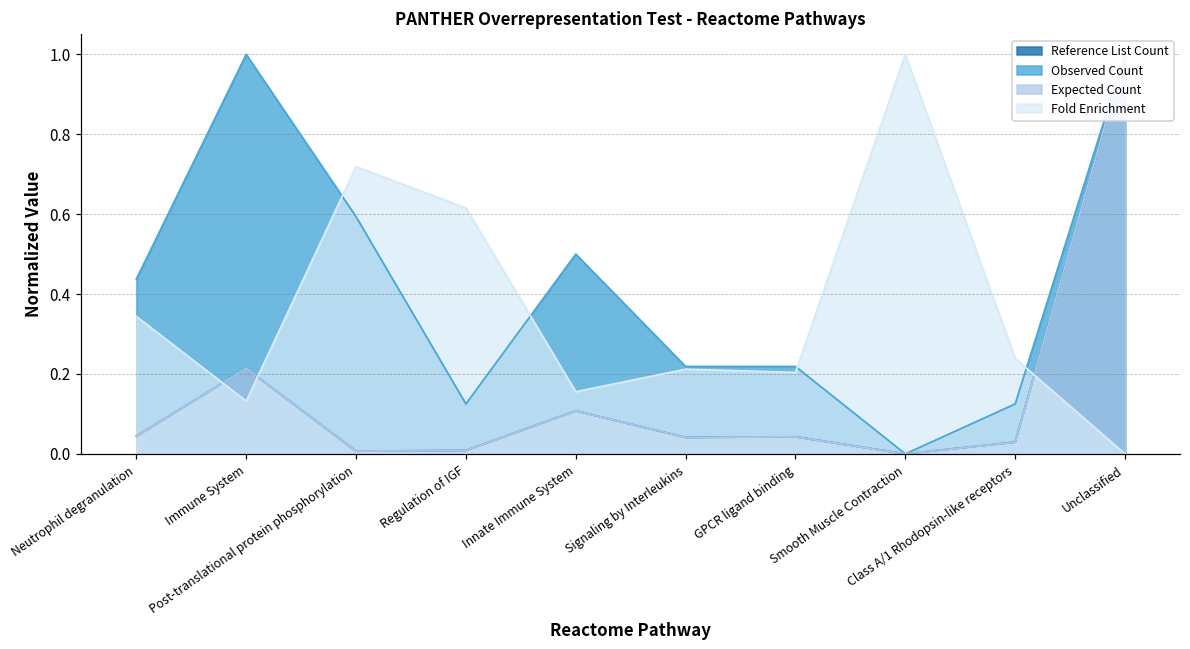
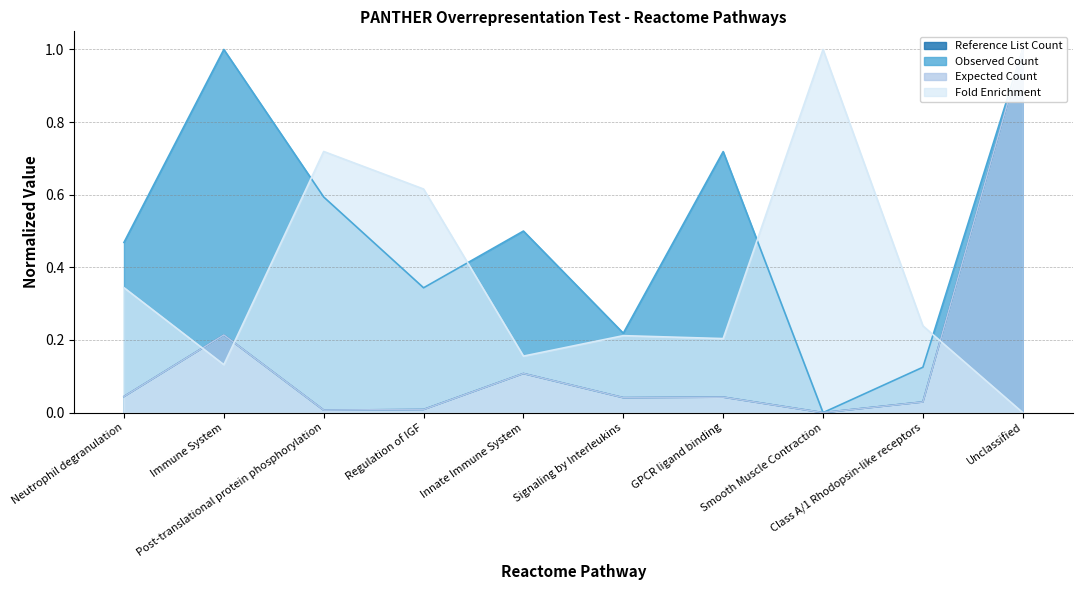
  {
    "Observed Count": {
-     "Neutrophil degranulation": 0.44,
+     "Neutrophil degranulation": 0.47,
      "Immune System": 1.00,
      "Post-translational protein phosphorylation": 0.59,
-     "Regulation of IGF": 0.13,
+     "Regulation of IGF": 0.34,
      "Innate Immune System": 0.50,
-     "GPCR ligand binding": 0.22,
+     "GPCR ligand binding": 0.72,
      "Class A/1 Rhodopsin-like receptors": 0.13
    }
  }
